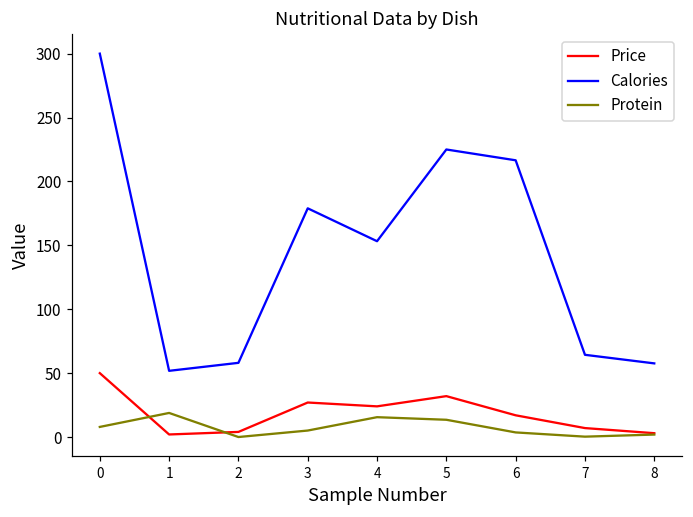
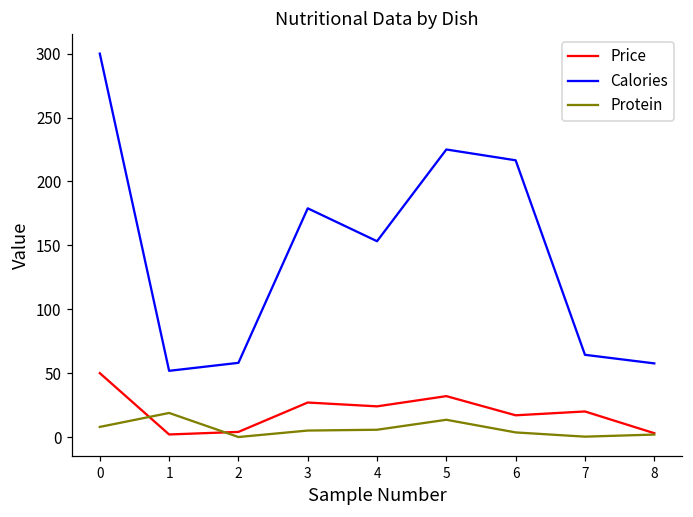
  {
    "Price": {
      "0": 50,
      "1": 2,
      "2": 4,
      "3": 27,
      "4": 24,
      "5": 32,
      "6": 17,
-     "7": 7
+     "7": 20
    },
    "Calories": {
      "0": 300,
      "1": 52,
      "2": 58,
      "3": 179,
      "4": 153,
      "5": 225,
      "6": 217,
      "7": 64,
      "8": 58
    },
    "Protein": {
      "0": 8,
      "1": 19,
      "2": 0,
      "3": 5,
-     "4": 16,
+     "4": 6,
      "5": 14,
      "6": 4,
      "7": 0
    }
  }
